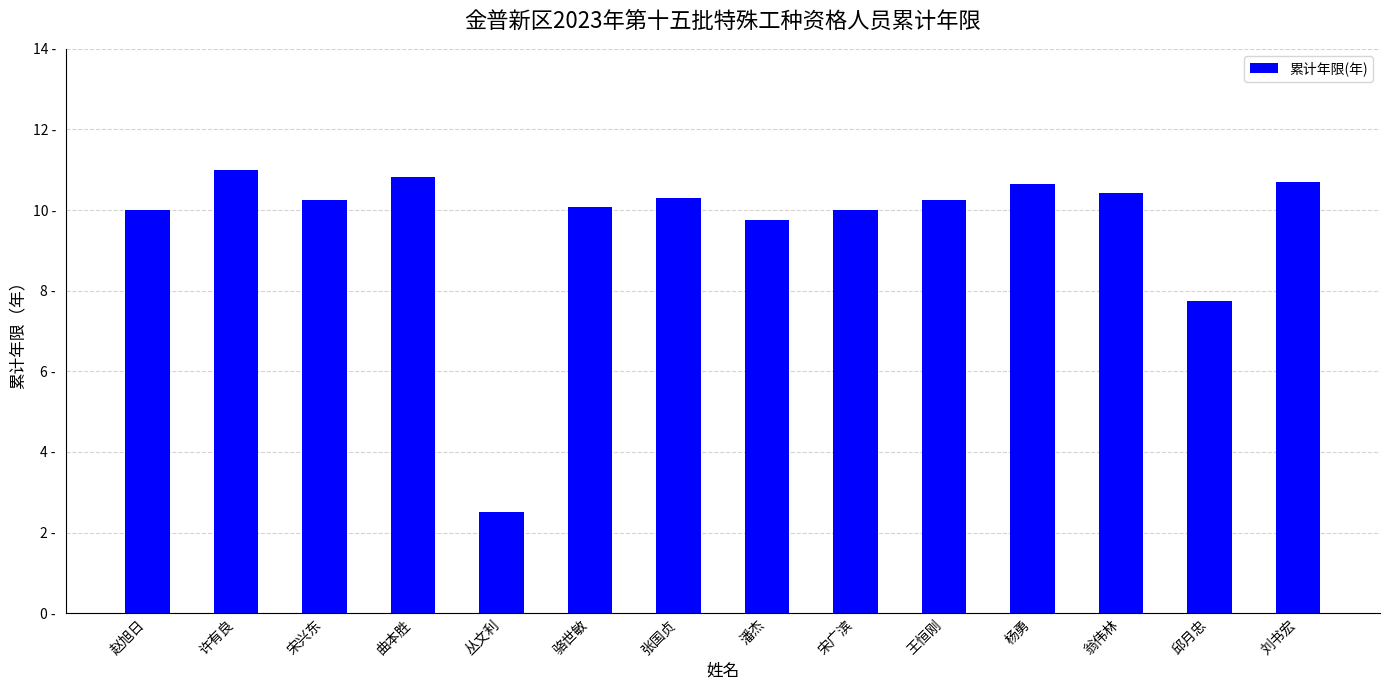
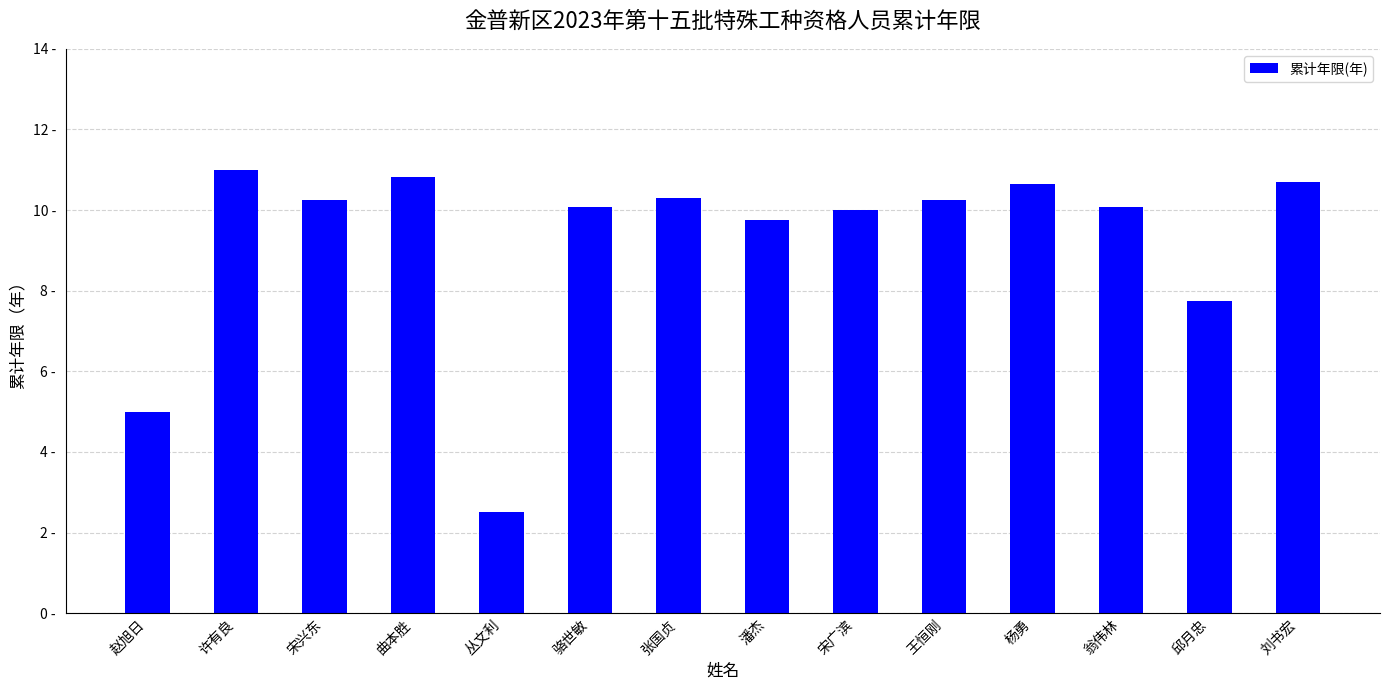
  {
-   "赵旭日": "10 -",
+   "赵旭日": "5 -",
    "许有良": "11.0 -",
    "宋兴东": "10.3 -",
    "曲本胜": "10.8 -",
    "丛文利": "2.5 -",
    "骆世敏": "10.1 -",
    "张国贞": "10.3 -",
    "潘杰": "9.8 -",
    "宋广滨": "10.0 -",
    "王恒刚": "10.3 -",
    "杨勇": "10.7 -",
-   "翁伟林": "10.4 -",
+   "翁伟林": "10.1 -",
    "邱月忠": "7.8 -",
    "刘书宏": "10.7 -"
  }
